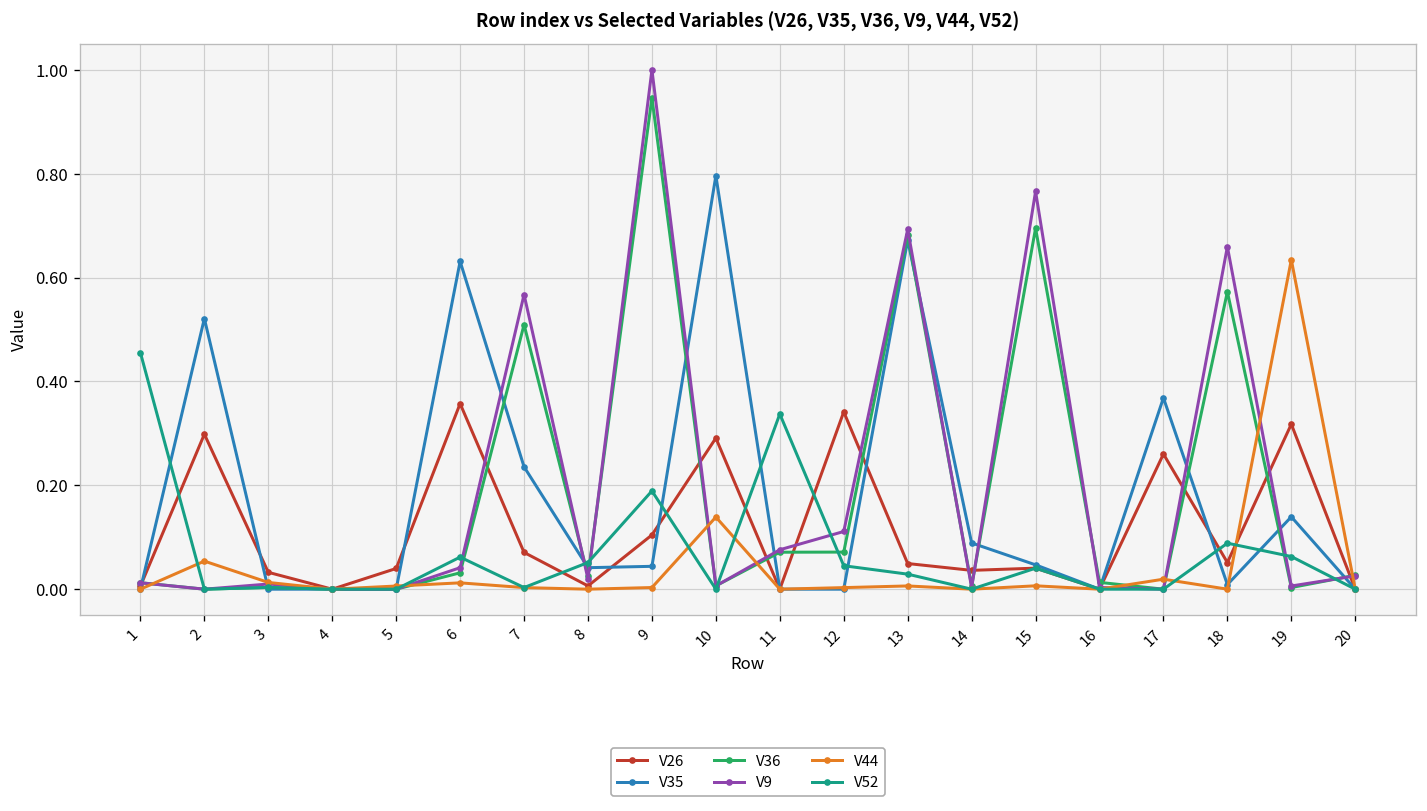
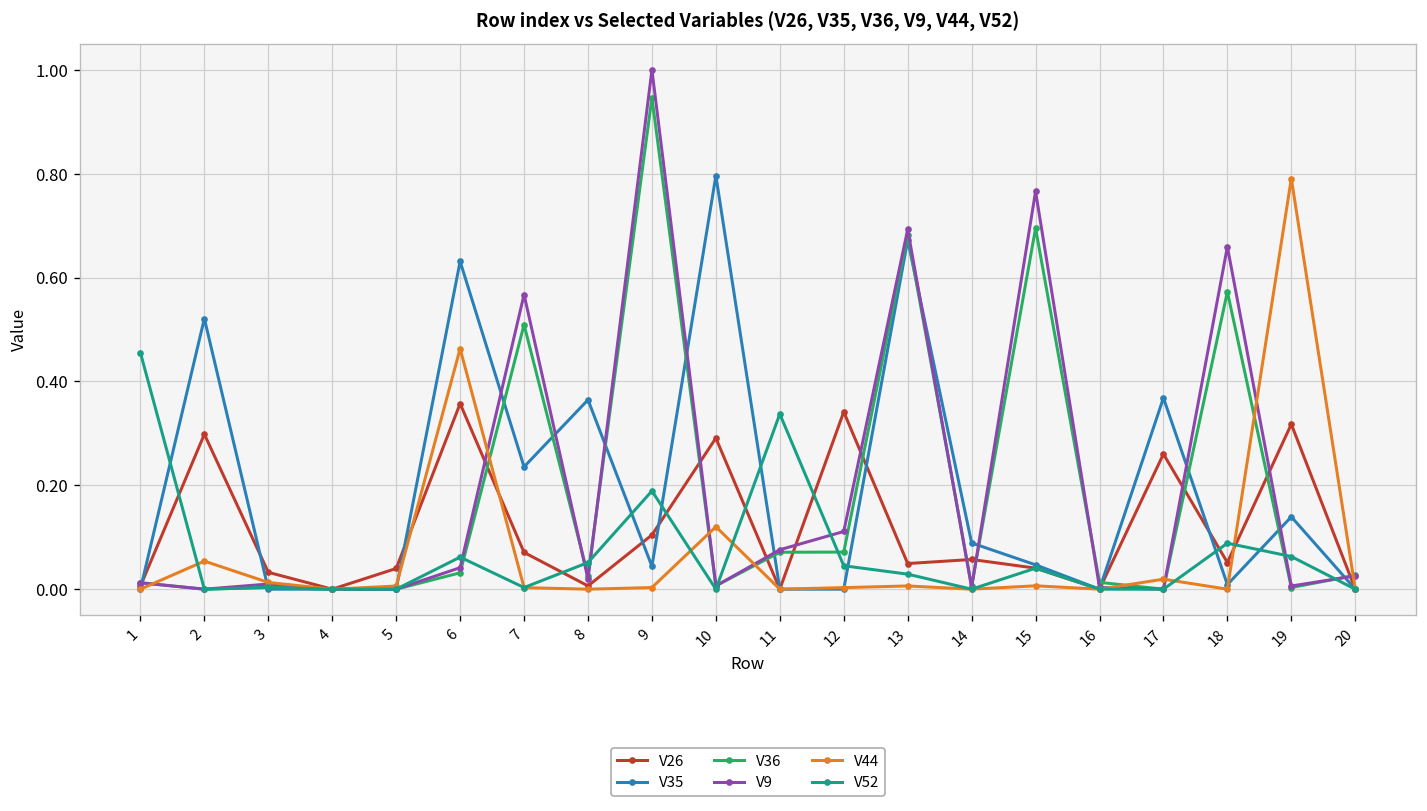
  {
    "V26": {
      "1": 0.01,
      "2": 0.30,
      "3": 0.03,
      "5": 0.04,
      "6": 0.36,
      "7": 0.07,
      "8": 0.01,
      "9": 0.10,
      "10": 0.29,
      "12": 0.34,
      "13": 0.05,
-     "14": 0.04,
+     "14": 0.06,
      "17": 0.26,
      "18": 0.05,
      "19": 0.32
    },
    "V35": {
      "2": 0.52,
      "6": 0.63,
      "7": 0.24,
-     "8": 0.04,
+     "8": 0.36,
      "9": 0.04,
      "10": 0.80,
      "13": 0.67,
      "14": 0.09,
      "15": 0.05,
      "17": 0.37,
      "18": 0.01,
      "19": 0.14
    },
    "V9": {
      "6": 0.04,
      "7": 0.57,
      "8": 0.02,
      "9": 1.00,
      "12": 0.11,
      "13": 0.69,
      "15": 0.77,
      "18": 0.66
    },
    "V44": {
      "2": 0.05,
      "5": 0.01,
-     "6": 0.01,
+     "6": 0.46,
      "8": 0.00,
      "9": 0.00,
-     "10": 0.14,
+     "10": 0.12,
      "13": 0.01,
      "15": 0.01,
      "17": 0.02,
      "18": 0.00,
-     "19": 0.63
+     "19": 0.79
    }
  }
